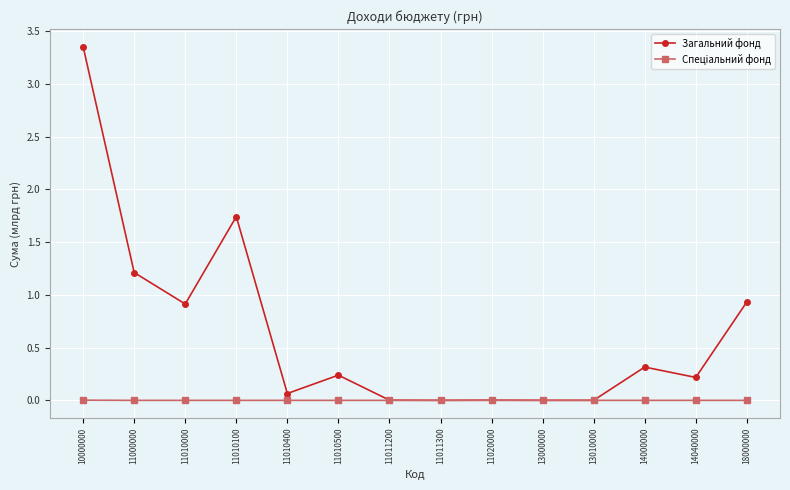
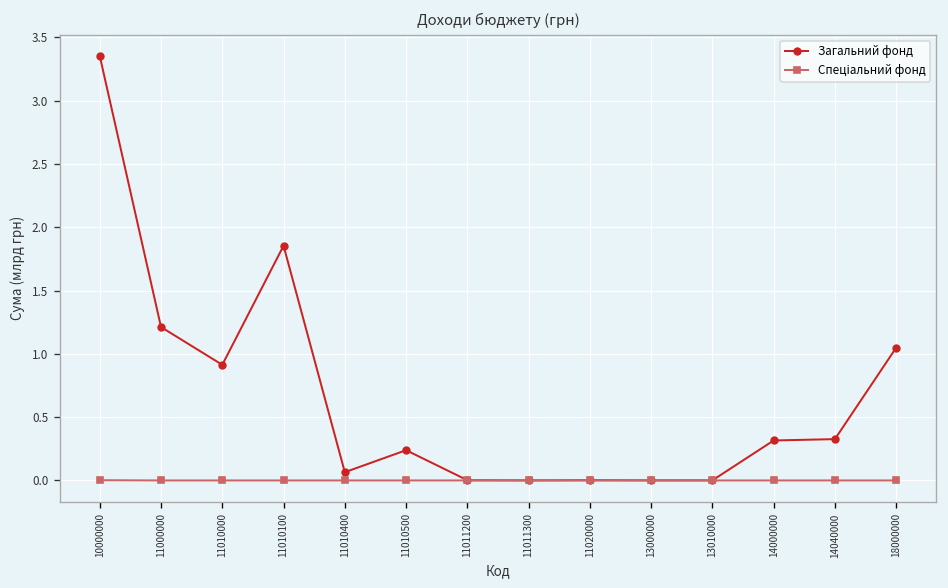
  {
    "Загальний фонд": {
      "10000000": 3.35,
      "11000000": 1.21,
      "11010000": 0.91,
-     "11010100": 1.74,
+     "11010100": 1.85,
      "11010400": 0.07,
      "11010500": 0.24,
      "14000000": 0.32,
-     "14040000": 0.22,
-     "18000000": 0.93
+     "14040000": 0.33,
+     "18000000": 1.05
    },
    "Спеціальний фонд": {
      "10000000": 0.00,
      "11000000": 0.00,
      "11010000": 0.00,
      "11010100": 0.00,
      "11010400": 0.00,
      "11010500": 0.00,
      "14000000": 0.00,
      "14040000": 0.00,
      "18000000": 0.00
    }
  }
